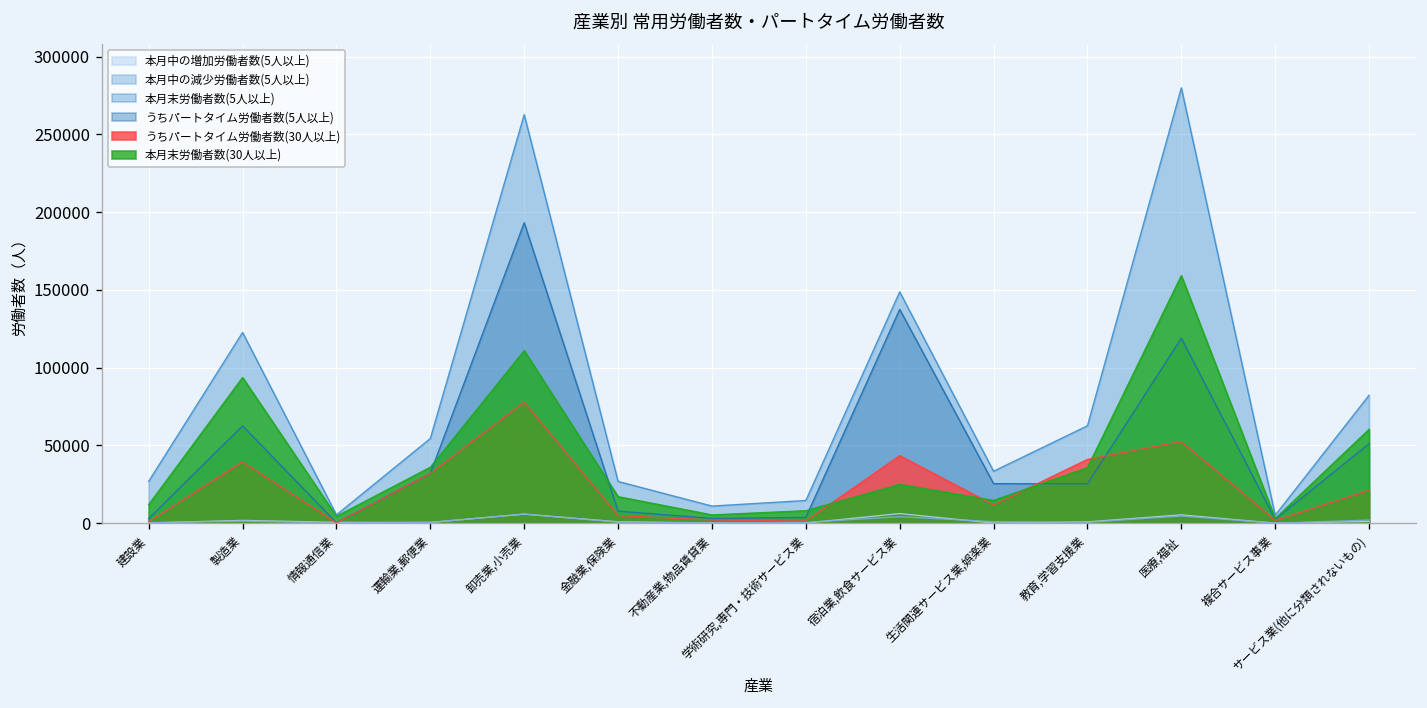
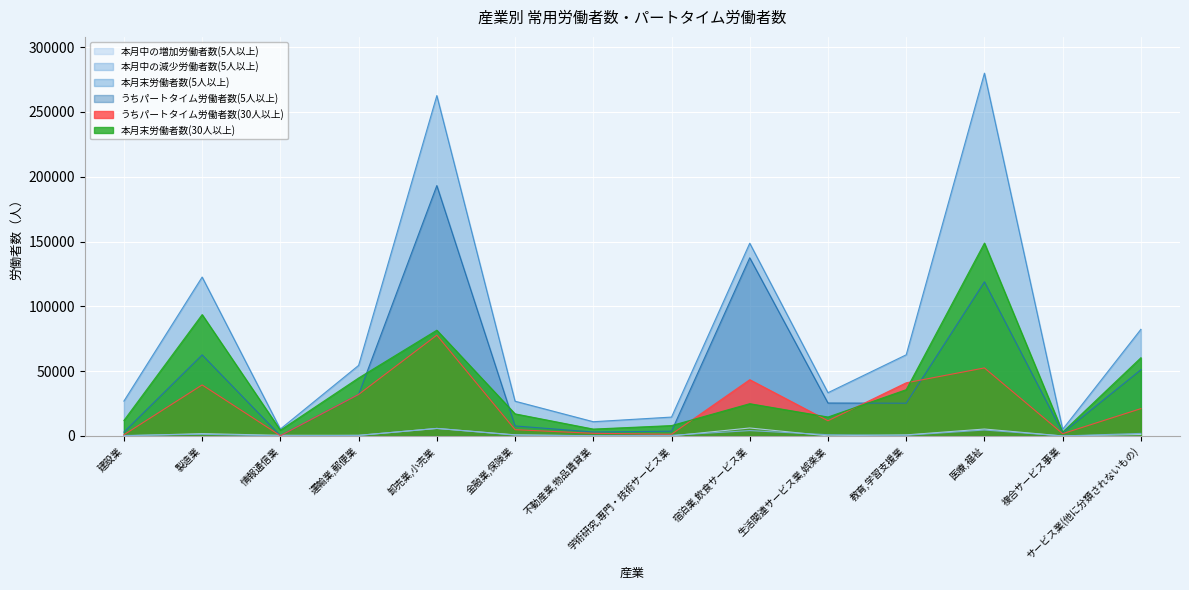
  {
    "うちパートタイム労働者数(30人以上)": {
      "製造業": 39000,
      "卸売業,小売業": 78000,
      "金融業,保険業": 5000,
      "宿泊業,飲食サービス業": 43000,
      "生活関連サービス業,娯楽業": 12000,
      "教育,学習支援業": 41000,
      "医療,福祉": 52000,
      "サービス業(他に分類されないもの)": 21000
    },
    "本月末労働者数(30人以上)": {
      "建設業": 12000,
      "製造業": 94000,
-     "運輸業,郵便業": 36000,
-     "卸売業,小売業": 111000,
+     "運輸業,郵便業": 45000,
+     "卸売業,小売業": 82000,
      "金融業,保険業": 17000,
      "不動産業,物品賃貸業": 5000,
      "学術研究,専門・技術サービス業": 8000,
      "宿泊業,飲食サービス業": 25000,
      "生活関連サービス業,娯楽業": 15000,
      "教育,学習支援業": 36000,
-     "医療,福祉": 159000,
+     "医療,福祉": 149000,
      "サービス業(他に分類されないもの)": 60000
    }
  }
